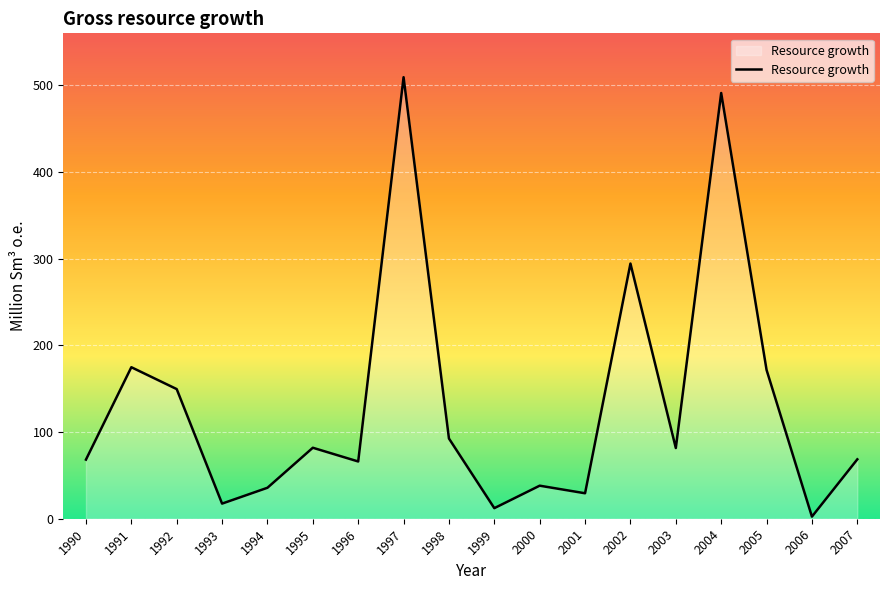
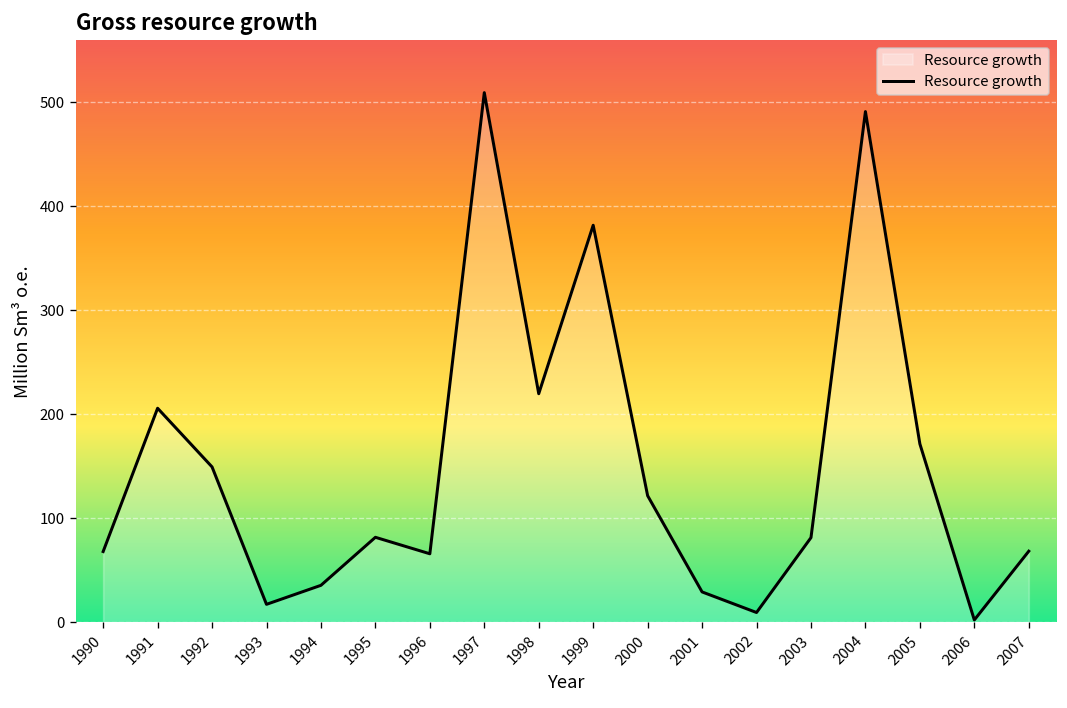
  {
    "1990": 70,
-   "1991": 170,
+   "1991": 210,
    "1992": 150,
    "1993": 20,
    "1994": 40,
    "1995": 80,
    "1996": 70,
    "1997": 510,
-   "1998": 90,
-   "1999": 10,
-   "2000": 40,
+   "1998": 220,
+   "1999": 380,
+   "2000": 120,
    "2001": 30,
-   "2002": 290,
+   "2002": 10,
    "2003": 80,
    "2004": 490,
    "2005": 170,
    "2006": 0,
    "2007": 70
  }
